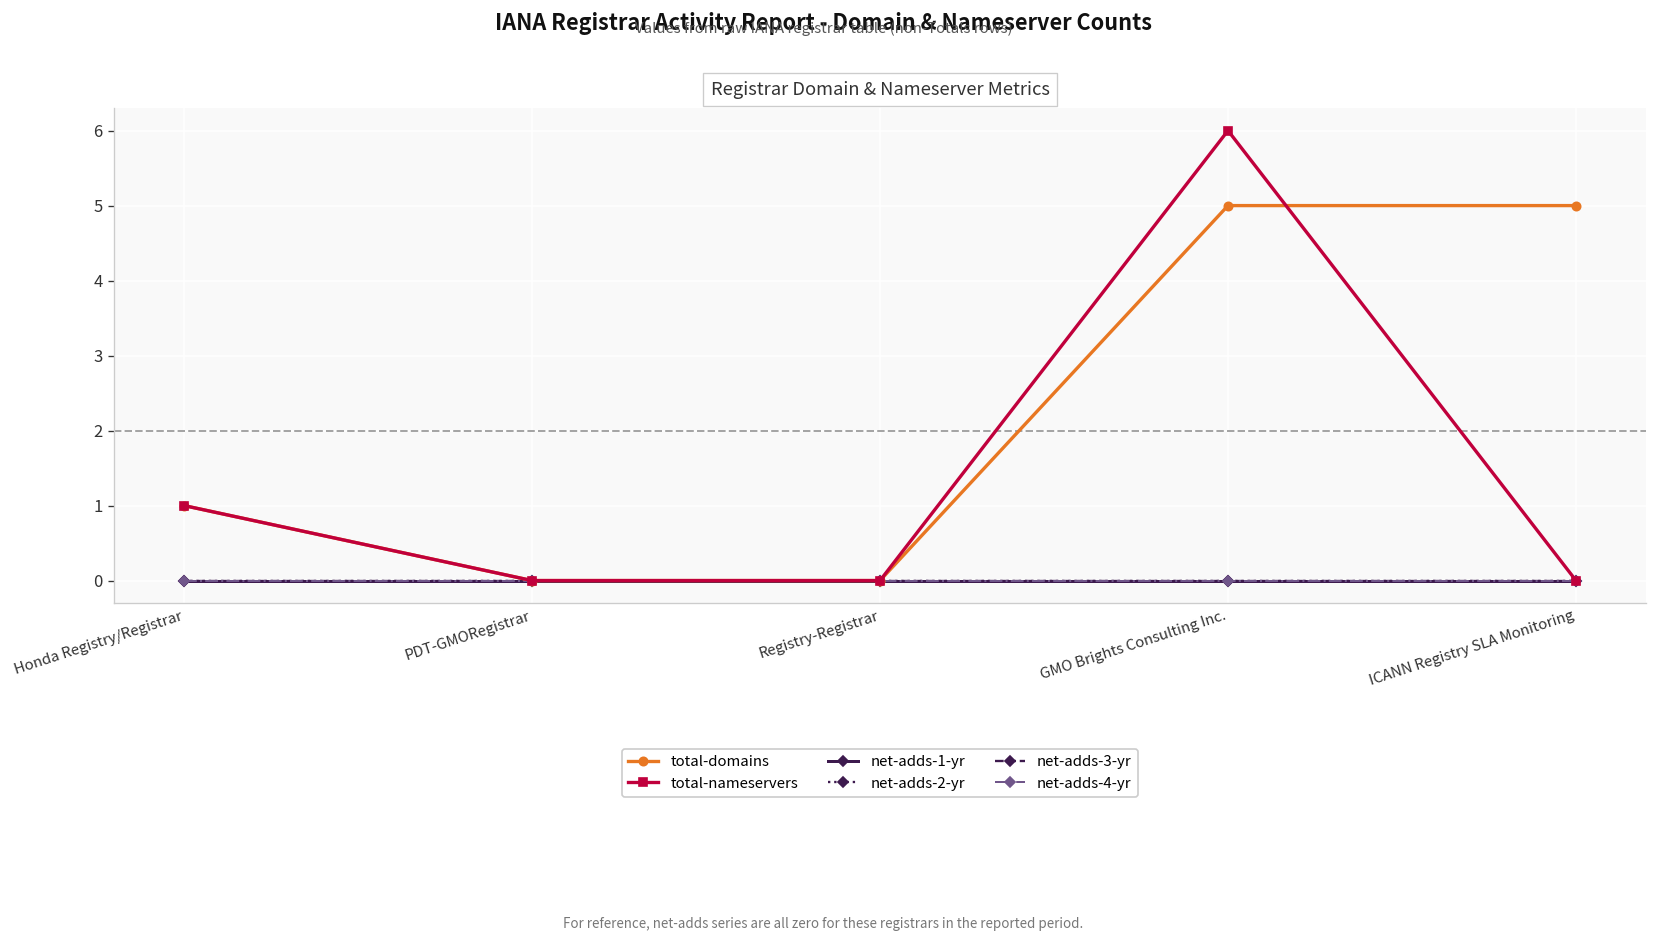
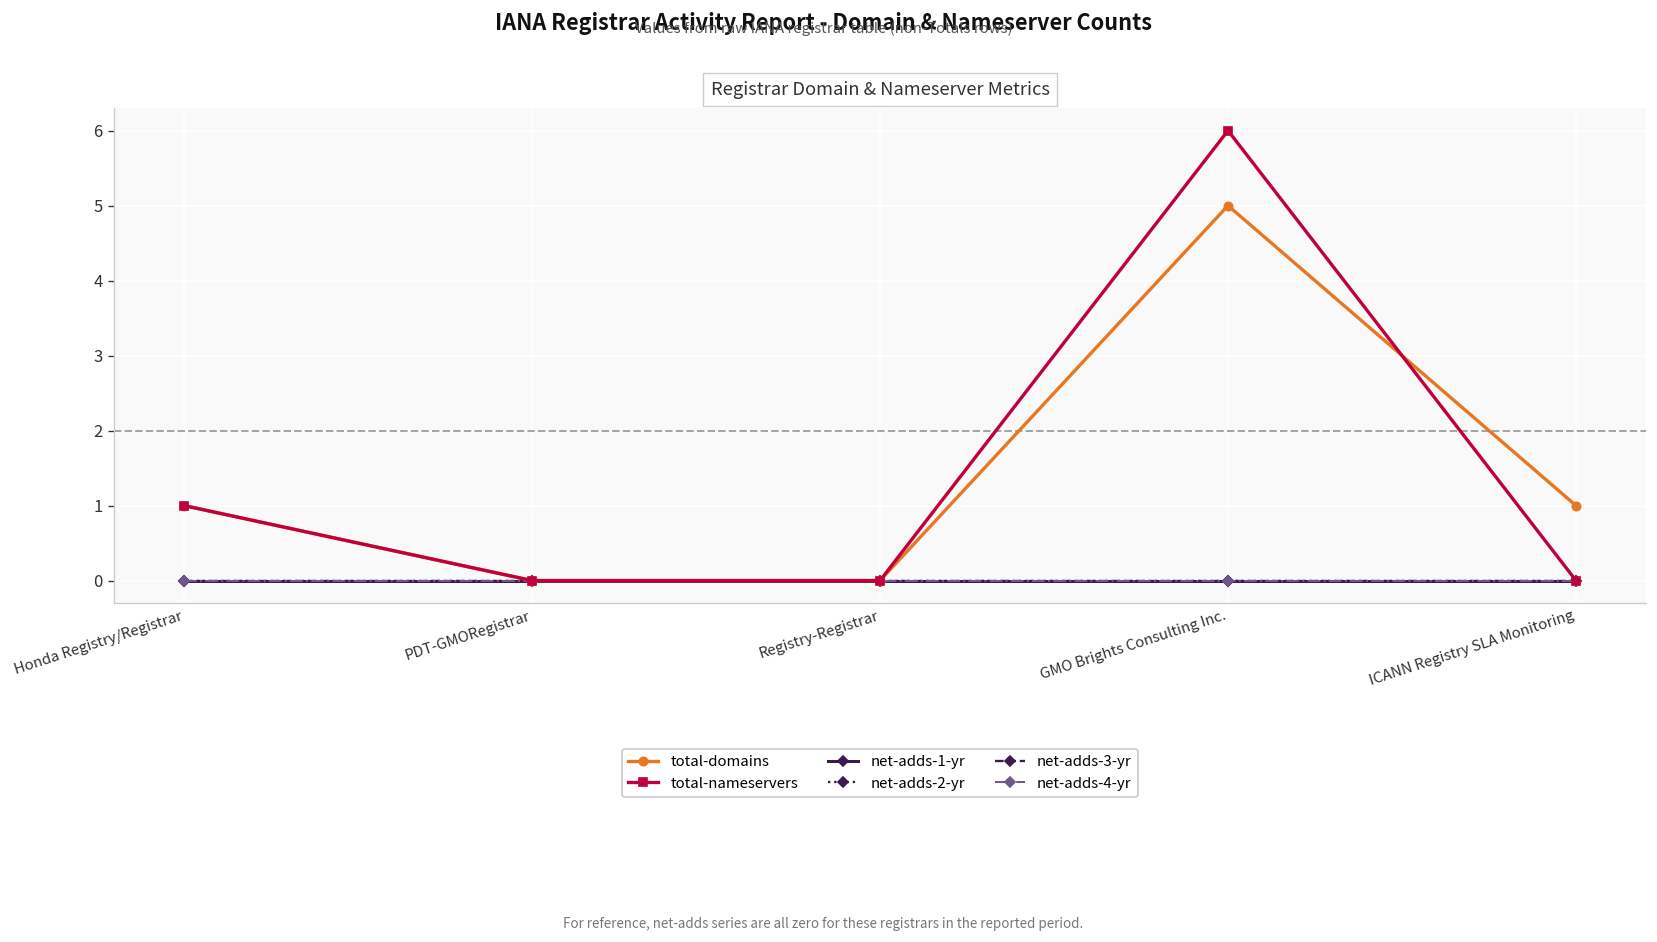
  {
    "total-domains": {
      "GMO Brights Consulting Inc.": 5,
-     "ICANN Registry SLA Monitoring": 5
+     "ICANN Registry SLA Monitoring": 1
    },
    "total-nameservers": {
      "GMO Brights Consulting Inc.": 6
    },
    "net-adds-4-yr": {
      "Honda Registry/Registrar": 0,
      "GMO Brights Consulting Inc.": 0
    }
  }
